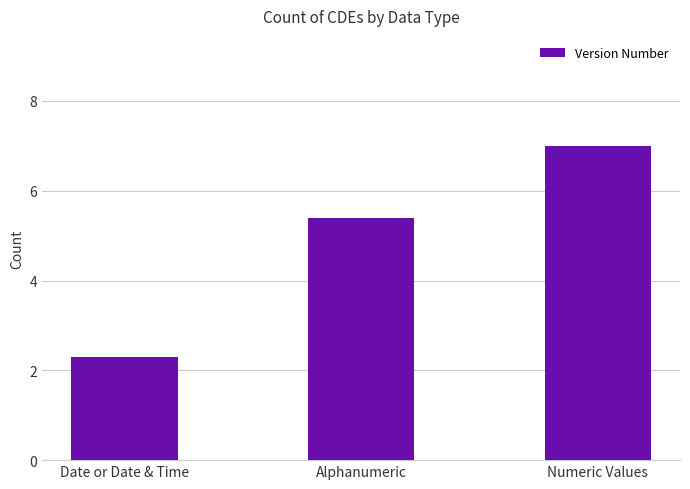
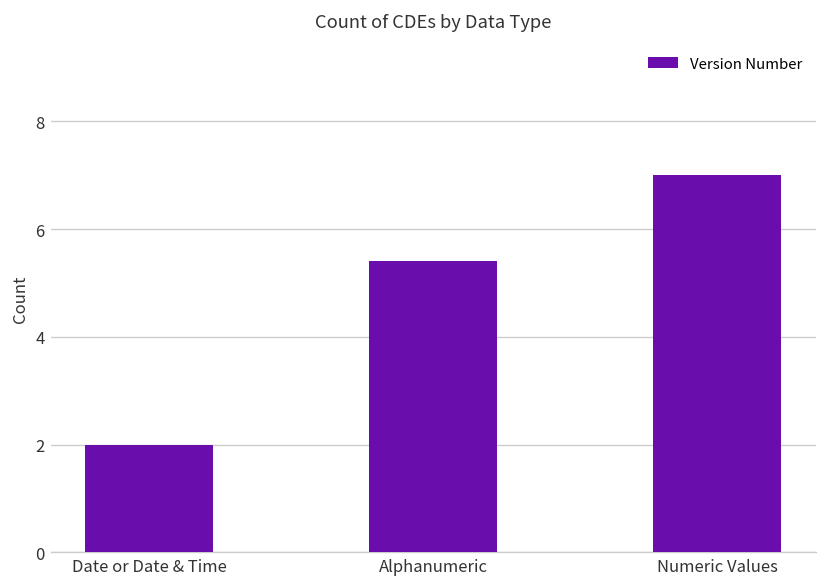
  {
-   "Date or Date & Time": 2.3,
+   "Date or Date & Time": 2.0,
    "Alphanumeric": 5.4,
    "Numeric Values": 7.0
  }
